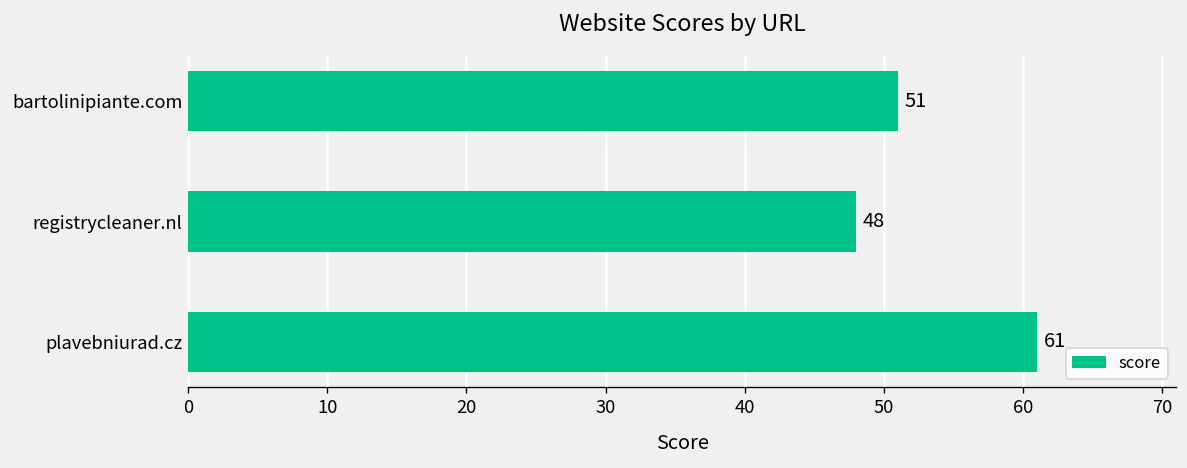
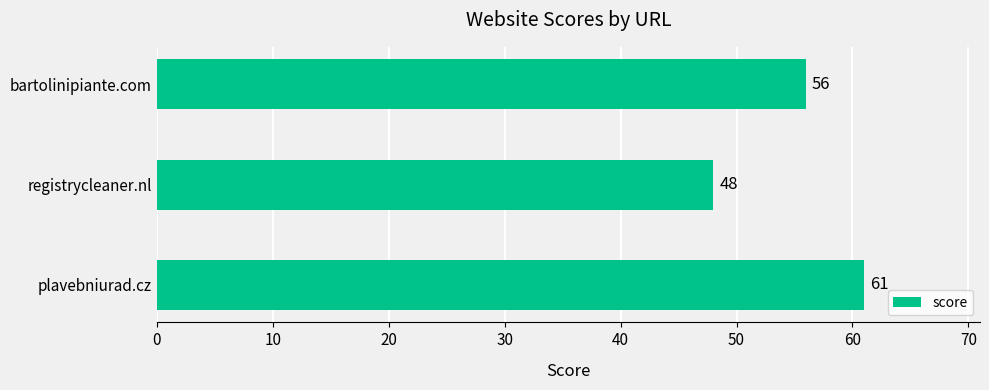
  {
-   "bartolinipiante.com": 51,
+   "bartolinipiante.com": 56,
    "registrycleaner.nl": 48
  }
